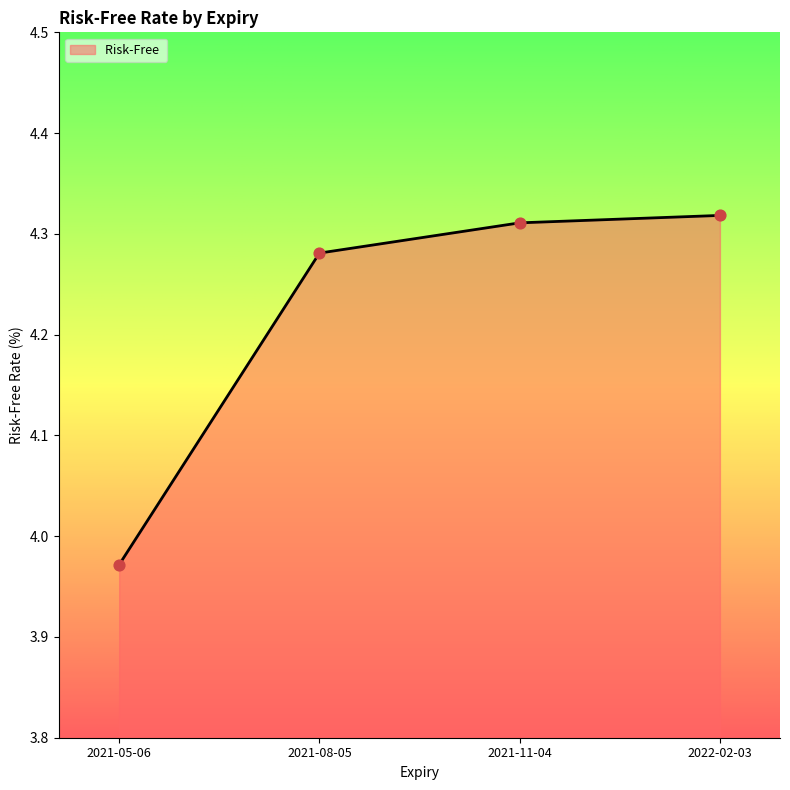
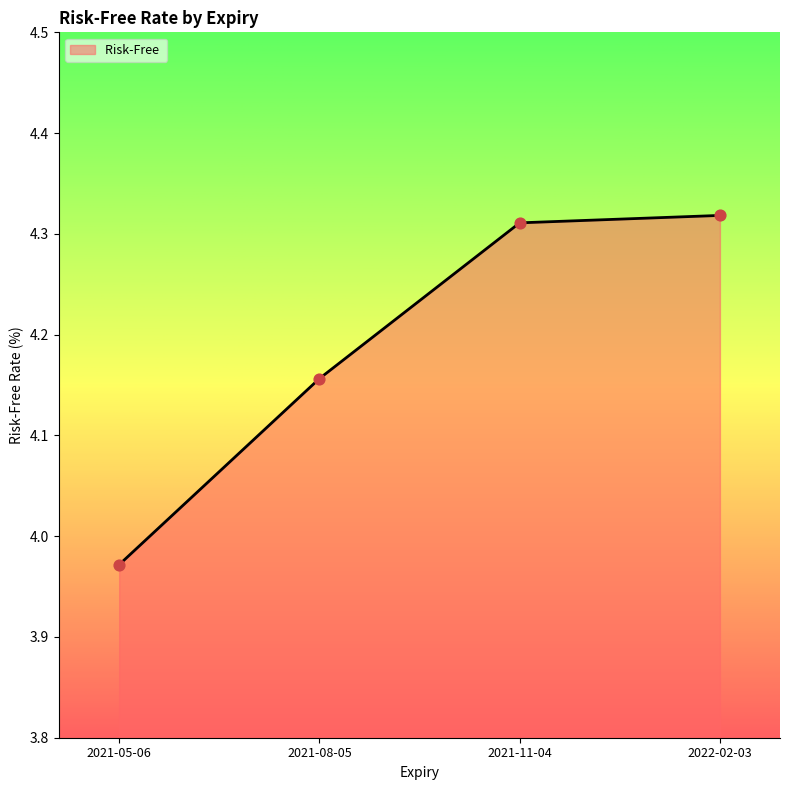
  {
    "2021-05-06": 3.972,
-   "2021-08-05": 4.281,
+   "2021-08-05": 4.156,
    "2021-11-04": 4.311,
    "2022-02-03": 4.318
  }
